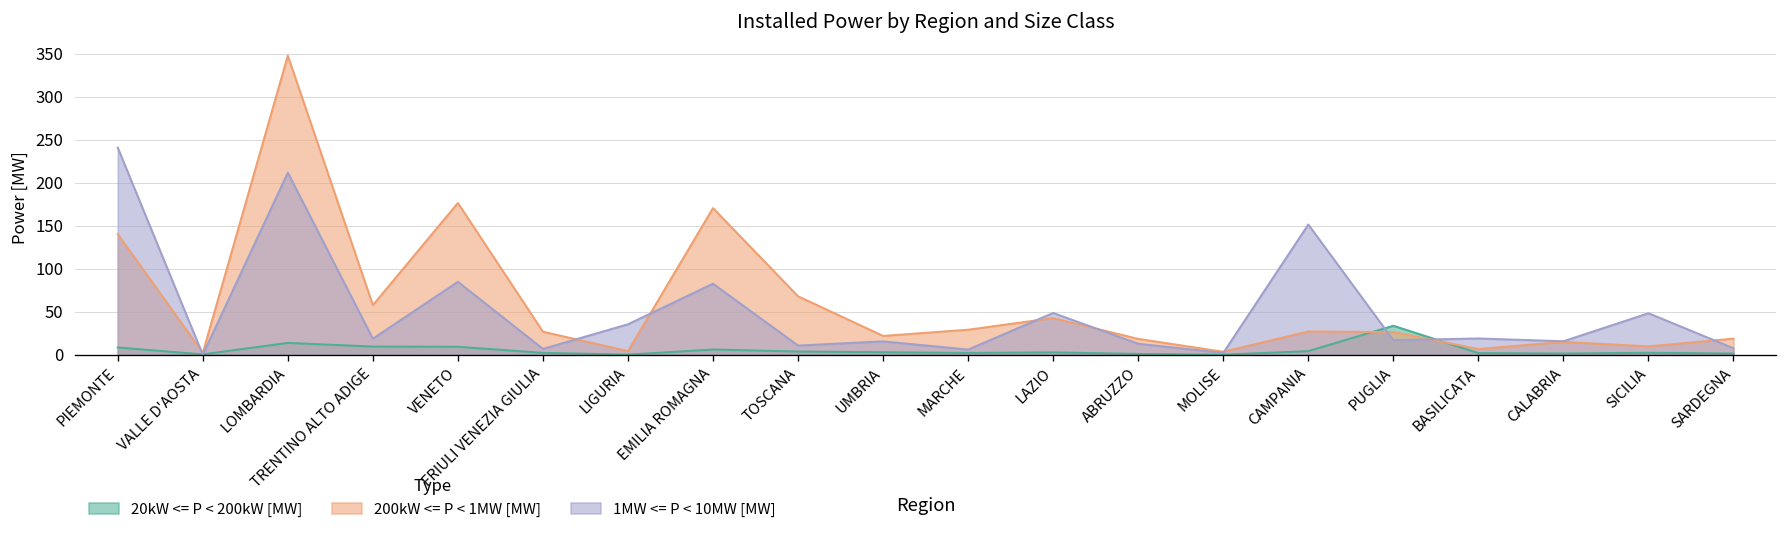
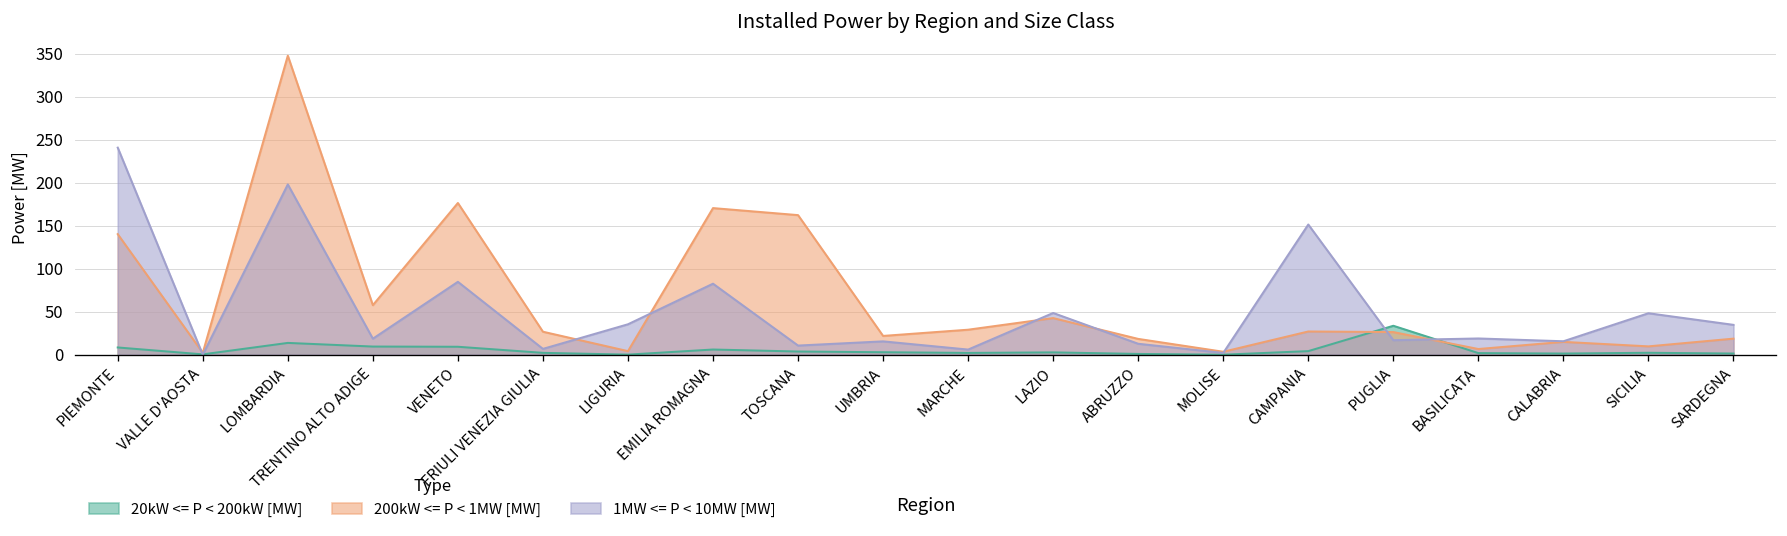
  {
    "20kW <= P < 200kW [MW]": {
      "PIEMONTE": 10,
      "LOMBARDIA": 10,
      "TRENTINO ALTO ADIGE": 10,
      "VENETO": 10,
      "FRIULI VENEZIA GIULIA": 0,
      "LIGURIA": 0,
      "EMILIA ROMAGNA": 10,
      "TOSCANA": 0,
      "UMBRIA": 0,
      "MARCHE": 0,
      "LAZIO": 0,
      "ABRUZZO": 0,
      "CAMPANIA": 0,
      "PUGLIA": 30,
      "BASILICATA": 0,
      "CALABRIA": 0,
      "SICILIA": 0,
      "SARDEGNA": 0
    },
    "200kW <= P < 1MW [MW]": {
      "PIEMONTE": 140,
      "LOMBARDIA": 350,
      "TRENTINO ALTO ADIGE": 60,
      "VENETO": 180,
      "FRIULI VENEZIA GIULIA": 30,
      "LIGURIA": 0,
      "EMILIA ROMAGNA": 170,
-     "TOSCANA": 70,
+     "TOSCANA": 160,
      "UMBRIA": 20,
      "MARCHE": 30,
      "LAZIO": 40,
      "ABRUZZO": 20,
      "CAMPANIA": 30,
      "PUGLIA": 30,
      "BASILICATA": 10,
      "SICILIA": 10,
      "SARDEGNA": 20
    },
    "1MW <= P < 10MW [MW]": {
      "PIEMONTE": 240,
-     "LOMBARDIA": 210,
+     "LOMBARDIA": 200,
      "TRENTINO ALTO ADIGE": 20,
      "VENETO": 80,
      "FRIULI VENEZIA GIULIA": 10,
      "LIGURIA": 40,
      "EMILIA ROMAGNA": 80,
      "TOSCANA": 10,
      "UMBRIA": 20,
      "MARCHE": 10,
      "LAZIO": 50,
      "ABRUZZO": 10,
      "CAMPANIA": 150,
      "PUGLIA": 20,
      "BASILICATA": 20,
      "SICILIA": 50,
-     "SARDEGNA": 10
+     "SARDEGNA": 30
    }
  }
